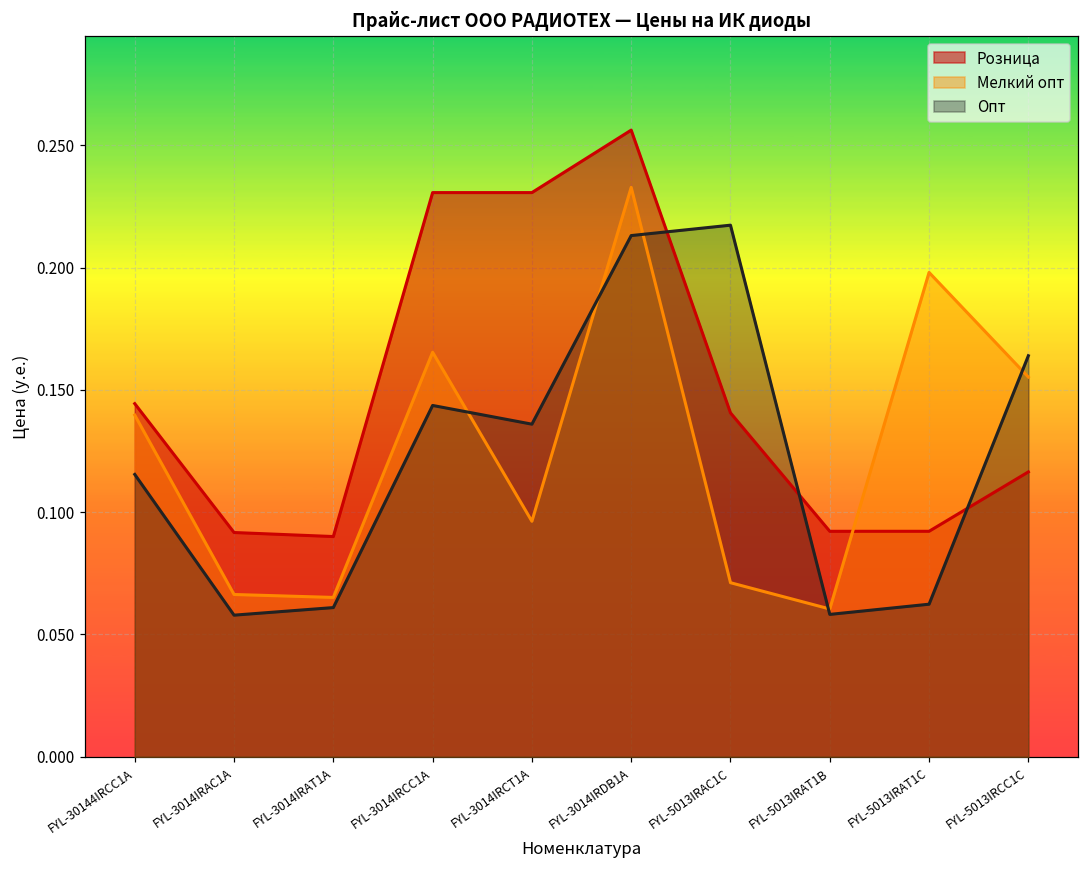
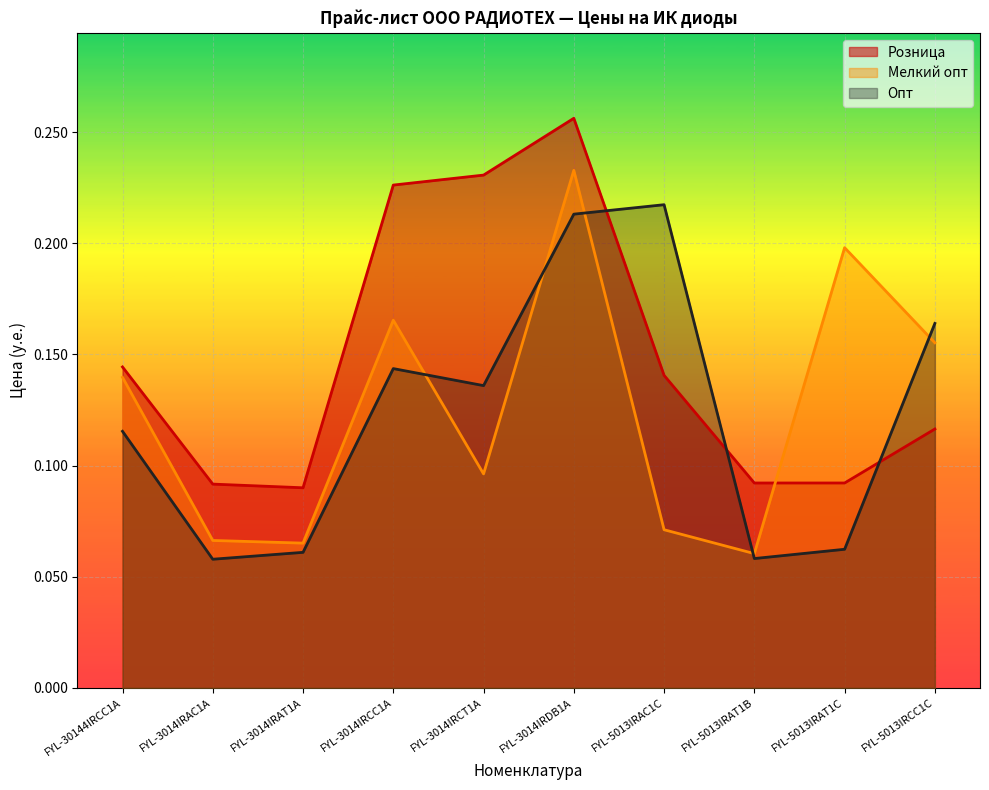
  {
    "Розница": {
      "FYL-30144IRCC1A": 0.144,
      "FYL-3014IRAC1A": 0.092,
      "FYL-3014IRAT1A": 0.090,
-     "FYL-3014IRCC1A": 0.231,
+     "FYL-3014IRCC1A": 0.226,
      "FYL-3014IRCT1A": 0.231,
      "FYL-3014IRDB1A": 0.256,
      "FYL-5013IRAC1C": 0.141,
      "FYL-5013IRAT1B": 0.092,
      "FYL-5013IRAT1C": 0.092,
      "FYL-5013IRCC1C": 0.116
    },
    "Мелкий опт": {
      "FYL-30144IRCC1A": 0.140,
      "FYL-3014IRAC1A": 0.066,
      "FYL-3014IRAT1A": 0.065,
      "FYL-3014IRCC1A": 0.165,
      "FYL-3014IRCT1A": 0.096,
      "FYL-3014IRDB1A": 0.233,
      "FYL-5013IRAC1C": 0.071,
      "FYL-5013IRAT1B": 0.060,
      "FYL-5013IRAT1C": 0.198,
      "FYL-5013IRCC1C": 0.155
    },
    "Опт": {
      "FYL-30144IRCC1A": 0.115,
      "FYL-3014IRAC1A": 0.058,
      "FYL-3014IRAT1A": 0.061,
      "FYL-3014IRCC1A": 0.144,
      "FYL-3014IRCT1A": 0.136,
      "FYL-3014IRDB1A": 0.213,
      "FYL-5013IRAC1C": 0.217,
      "FYL-5013IRAT1B": 0.058,
      "FYL-5013IRAT1C": 0.062,
      "FYL-5013IRCC1C": 0.164
    }
  }
